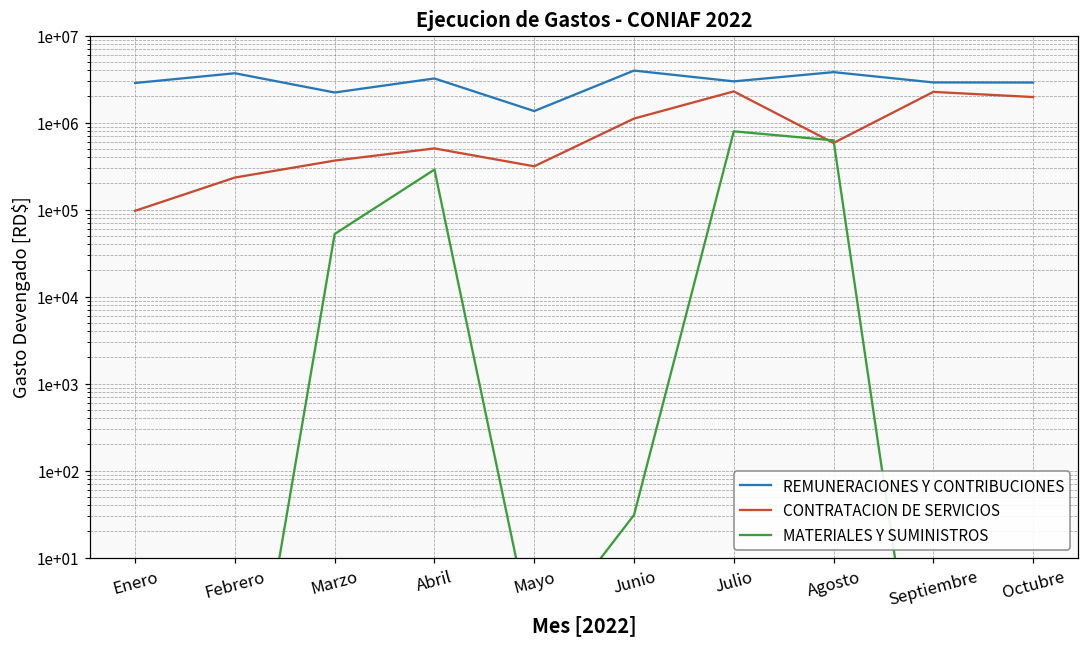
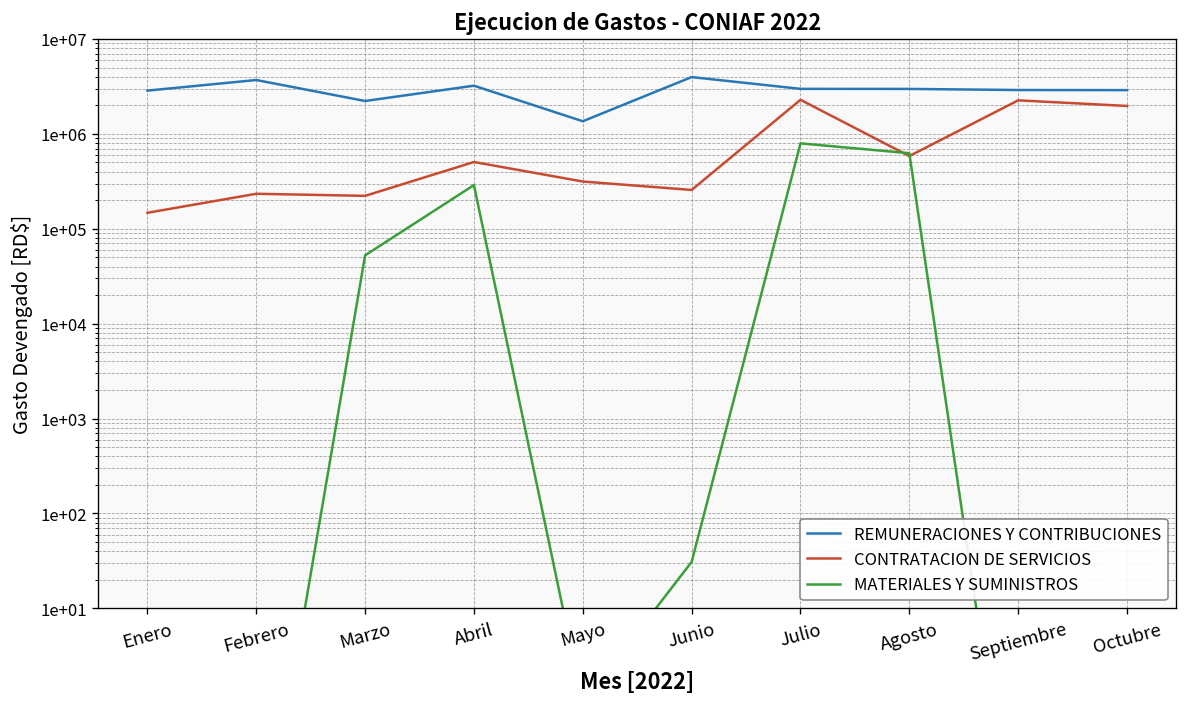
  {
    "REMUNERACIONES Y CONTRIBUCIONES": {
      "Enero": 2900000,
      "Febrero": 4000000,
      "Marzo": 2200000,
      "Abril": 3200000,
      "Mayo": 1400000,
      "Junio": 4000000,
      "Julio": 3000000,
-     "Agosto": 4000000,
+     "Agosto": 3000000,
      "Septiembre": 2900000,
      "Octubre": 2900000
    },
    "CONTRATACION DE SERVICIOS": {
-     "Enero": 100000,
+     "Enero": 150000,
      "Febrero": 230000,
-     "Marzo": 400000,
+     "Marzo": 220000,
      "Abril": 500000,
      "Mayo": 310000,
-     "Junio": 1100000,
+     "Junio": 260000,
      "Julio": 2300000,
      "Septiembre": 2300000,
      "Octubre": 2000000
    },
    "MATERIALES Y SUMINISTROS": {
      "Marzo": 50000,
      "Abril": 290000,
      "Junio": 31,
      "Julio": 800000
    }
  }
